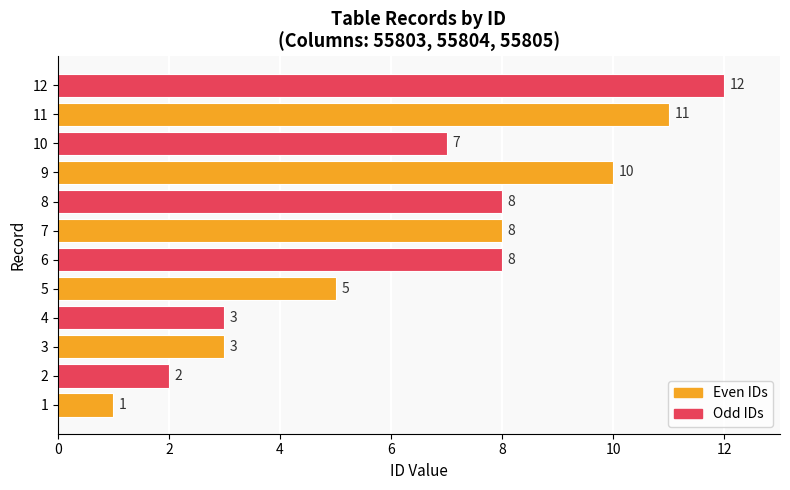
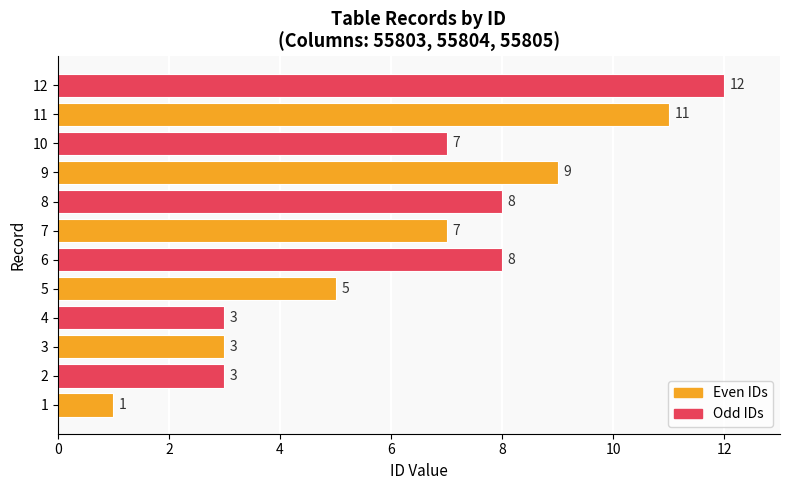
  {
    "12": 12,
    "11": 11,
    "10": 7,
-   "9": 10,
+   "9": 9,
    "8": 8,
-   "7": 8,
+   "7": 7,
    "6": 8,
    "5": 5,
    "4": 3,
    "3": 3,
-   "2": 2,
+   "2": 3,
    "1": 1
  }
